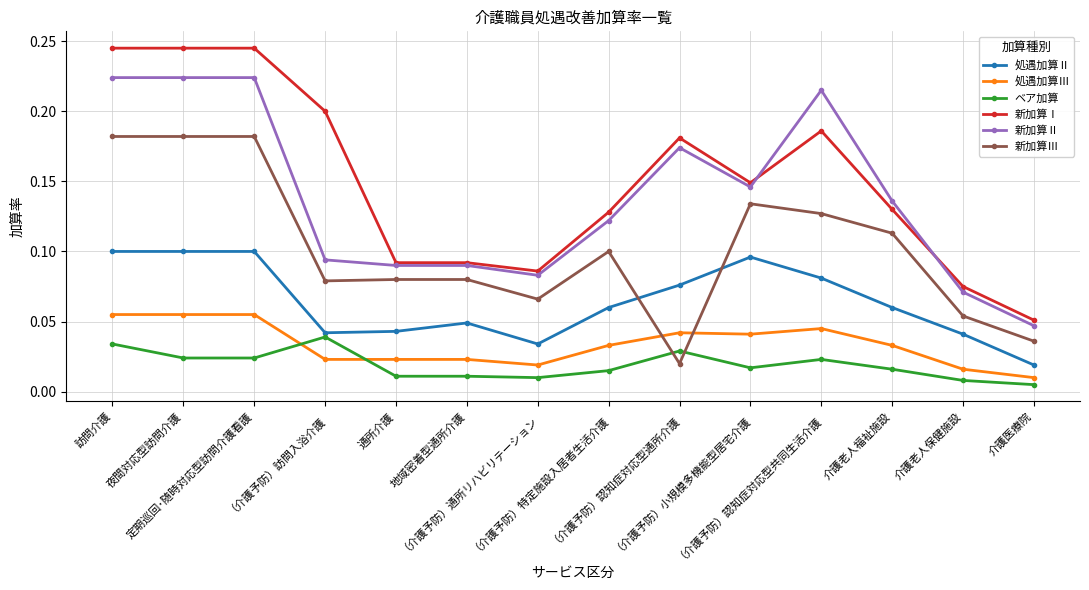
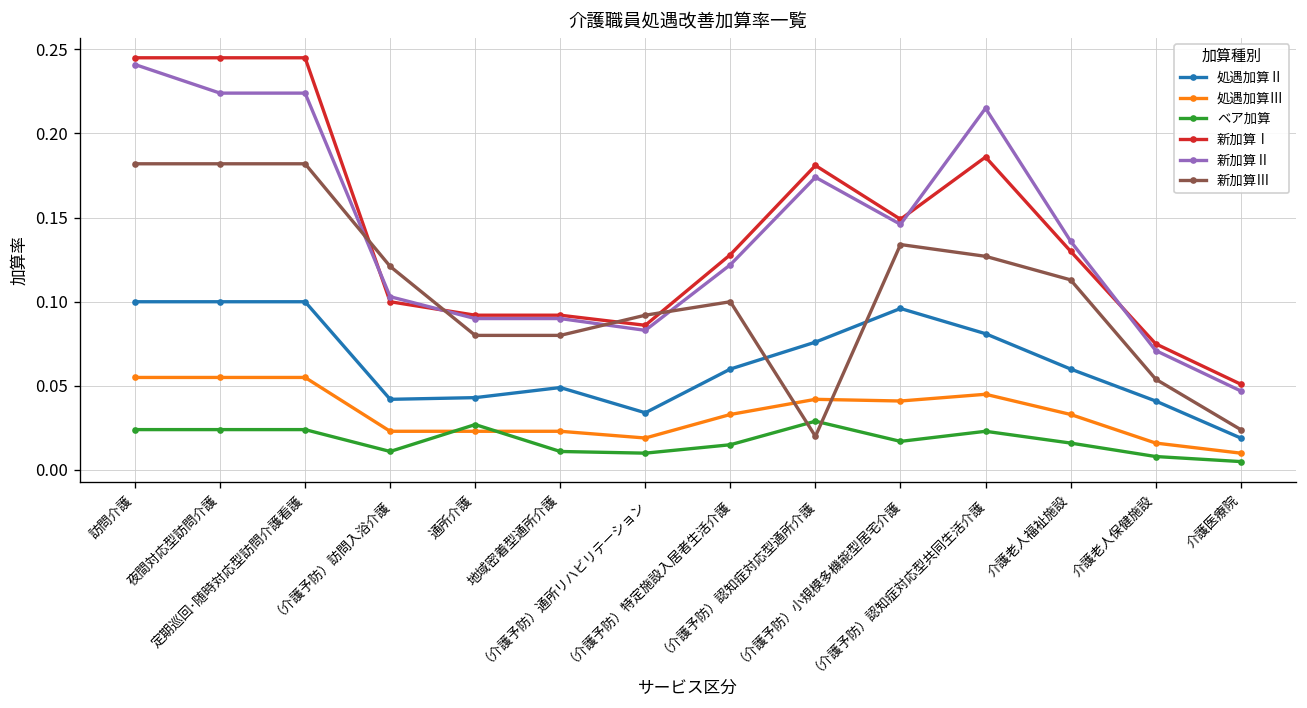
  {
    "処遇加算Ⅱ": {
      "訪問介護": 0.100,
      "夜間対応型訪問介護": 0.100,
      "定期巡回･随時対応型訪問介護看護": 0.100,
      "（介護予防）訪問入浴介護": 0.042,
      "通所介護": 0.043,
      "地域密着型通所介護": 0.049,
      "（介護予防）通所リハビリテーション": 0.034,
      "（介護予防）特定施設入居者生活介護": 0.060,
      "（介護予防）認知症対応型通所介護": 0.076,
      "（介護予防）小規模多機能型居宅介護": 0.096,
      "（介護予防）認知症対応型共同生活介護": 0.081,
      "介護老人福祉施設": 0.060,
      "介護老人保健施設": 0.041,
      "介護医療院": 0.019
    },
    "処遇加算Ⅲ": {
      "訪問介護": 0.055,
      "夜間対応型訪問介護": 0.055,
      "定期巡回･随時対応型訪問介護看護": 0.055,
      "（介護予防）訪問入浴介護": 0.023,
      "通所介護": 0.023,
      "地域密着型通所介護": 0.023,
      "（介護予防）通所リハビリテーション": 0.019,
      "（介護予防）特定施設入居者生活介護": 0.033,
      "（介護予防）認知症対応型通所介護": 0.042,
      "（介護予防）小規模多機能型居宅介護": 0.041,
      "（介護予防）認知症対応型共同生活介護": 0.045,
      "介護老人福祉施設": 0.033,
      "介護老人保健施設": 0.016,
      "介護医療院": 0.010
    },
    "ベア加算": {
-     "訪問介護": 0.034,
+     "訪問介護": 0.024,
      "夜間対応型訪問介護": 0.024,
      "定期巡回･随時対応型訪問介護看護": 0.024,
-     "（介護予防）訪問入浴介護": 0.039,
-     "通所介護": 0.011,
+     "（介護予防）訪問入浴介護": 0.011,
+     "通所介護": 0.027,
      "地域密着型通所介護": 0.011,
      "（介護予防）通所リハビリテーション": 0.010,
      "（介護予防）特定施設入居者生活介護": 0.015,
      "（介護予防）認知症対応型通所介護": 0.029,
      "（介護予防）小規模多機能型居宅介護": 0.017,
      "（介護予防）認知症対応型共同生活介護": 0.023,
      "介護老人福祉施設": 0.016,
      "介護老人保健施設": 0.008,
      "介護医療院": 0.005
    },
    "新加算Ⅰ": {
      "訪問介護": 0.245,
      "夜間対応型訪問介護": 0.245,
      "定期巡回･随時対応型訪問介護看護": 0.245,
-     "（介護予防）訪問入浴介護": 0.2,
+     "（介護予防）訪問入浴介護": 0.1,
      "通所介護": 0.092,
      "地域密着型通所介護": 0.092,
      "（介護予防）通所リハビリテーション": 0.086,
      "（介護予防）特定施設入居者生活介護": 0.128,
      "（介護予防）認知症対応型通所介護": 0.181,
      "（介護予防）小規模多機能型居宅介護": 0.149,
      "（介護予防）認知症対応型共同生活介護": 0.186,
      "介護老人福祉施設": 0.130,
      "介護老人保健施設": 0.075,
      "介護医療院": 0.051
    },
    "新加算Ⅱ": {
-     "訪問介護": 0.224,
+     "訪問介護": 0.241,
      "夜間対応型訪問介護": 0.224,
      "定期巡回･随時対応型訪問介護看護": 0.224,
-     "（介護予防）訪問入浴介護": 0.094,
+     "（介護予防）訪問入浴介護": 0.103,
      "通所介護": 0.090,
      "地域密着型通所介護": 0.090,
      "（介護予防）通所リハビリテーション": 0.083,
      "（介護予防）特定施設入居者生活介護": 0.122,
      "（介護予防）認知症対応型通所介護": 0.174,
      "（介護予防）小規模多機能型居宅介護": 0.146,
      "（介護予防）認知症対応型共同生活介護": 0.215,
      "介護老人福祉施設": 0.136,
      "介護老人保健施設": 0.071,
      "介護医療院": 0.047
    },
    "新加算Ⅲ": {
      "訪問介護": 0.182,
      "夜間対応型訪問介護": 0.182,
      "定期巡回･随時対応型訪問介護看護": 0.182,
-     "（介護予防）訪問入浴介護": 0.079,
+     "（介護予防）訪問入浴介護": 0.121,
      "通所介護": 0.080,
      "地域密着型通所介護": 0.080,
-     "（介護予防）通所リハビリテーション": 0.066,
+     "（介護予防）通所リハビリテーション": 0.092,
      "（介護予防）特定施設入居者生活介護": 0.100,
      "（介護予防）認知症対応型通所介護": 0.020,
      "（介護予防）小規模多機能型居宅介護": 0.134,
      "（介護予防）認知症対応型共同生活介護": 0.127,
      "介護老人福祉施設": 0.113,
      "介護老人保健施設": 0.054,
-     "介護医療院": 0.036
+     "介護医療院": 0.024
    }
  }
